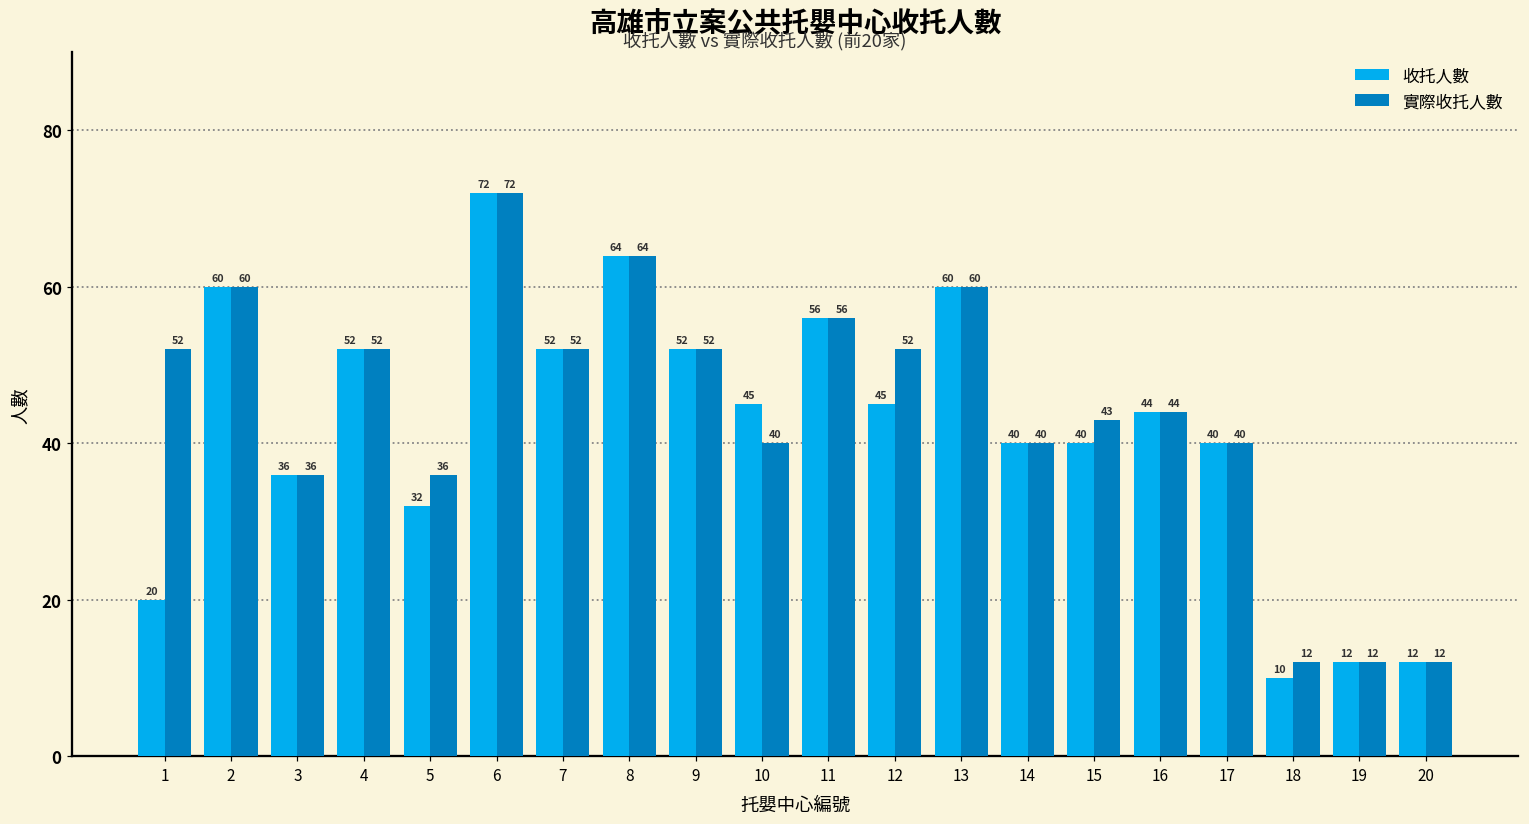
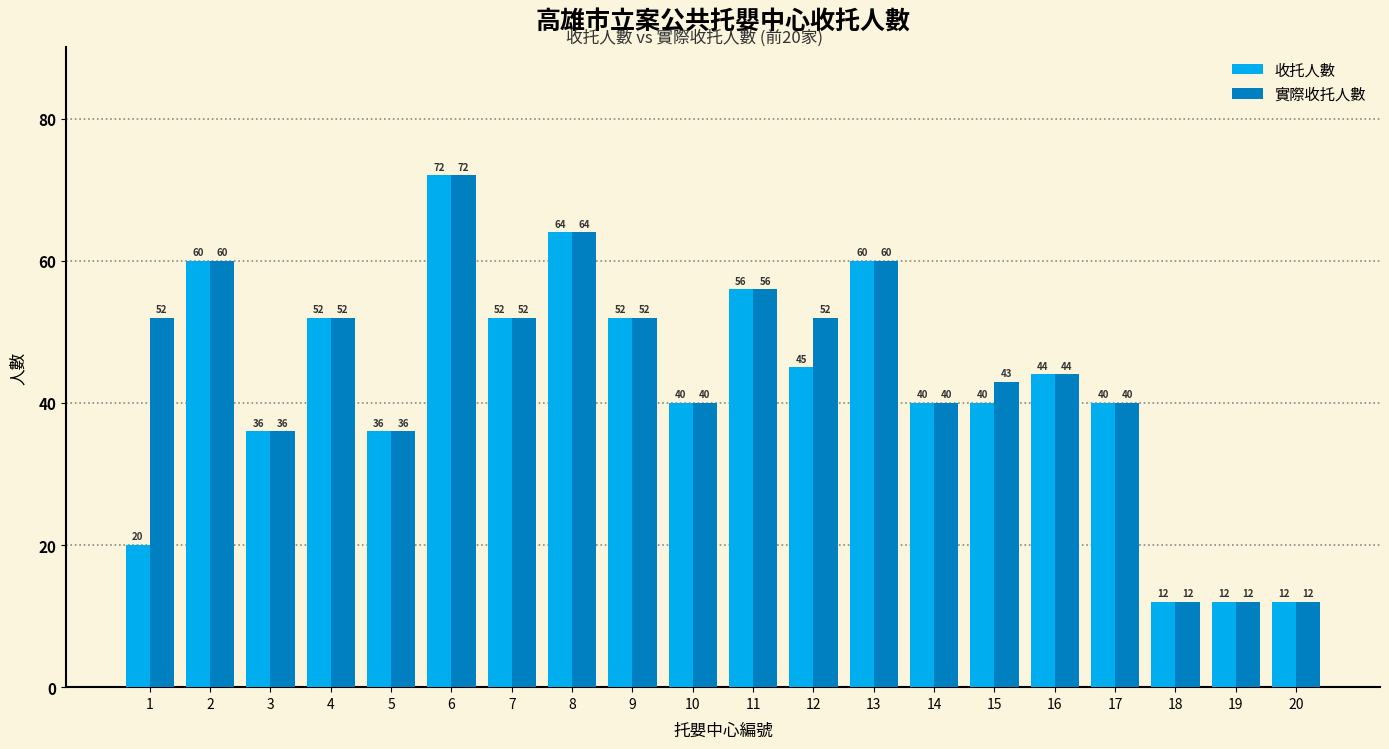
  {
    "收托人數": {
      "1": 20,
      "2": 60,
      "3": 36,
      "4": 52,
-     "5": 32,
+     "5": 36,
      "6": 72,
      "7": 52,
      "8": 64,
      "9": 52,
-     "10": 45,
+     "10": 40,
      "11": 56,
      "12": 45,
      "13": 60,
      "14": 40,
      "15": 40,
      "16": 44,
      "17": 40,
-     "18": 10,
+     "18": 12,
      "19": 12,
      "20": 12
    },
    "實際收托人數": {
      "1": 52,
      "2": 60,
      "3": 36,
      "4": 52,
      "5": 36,
      "6": 72,
      "7": 52,
      "8": 64,
      "9": 52,
      "10": 40,
      "11": 56,
      "12": 52,
      "13": 60,
      "14": 40,
      "15": 43,
      "16": 44,
      "17": 40,
      "18": 12,
      "19": 12,
      "20": 12
    }
  }
